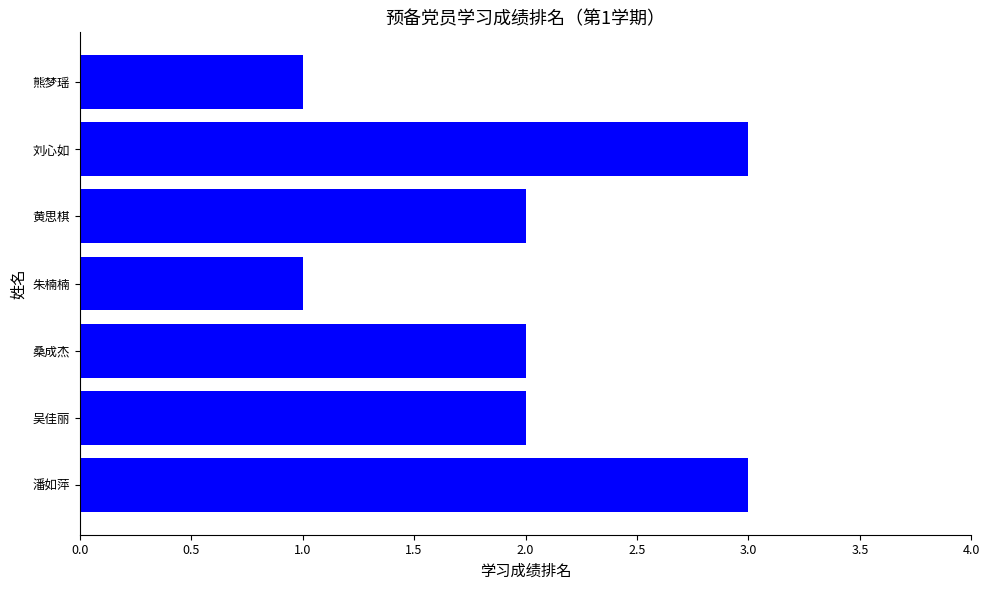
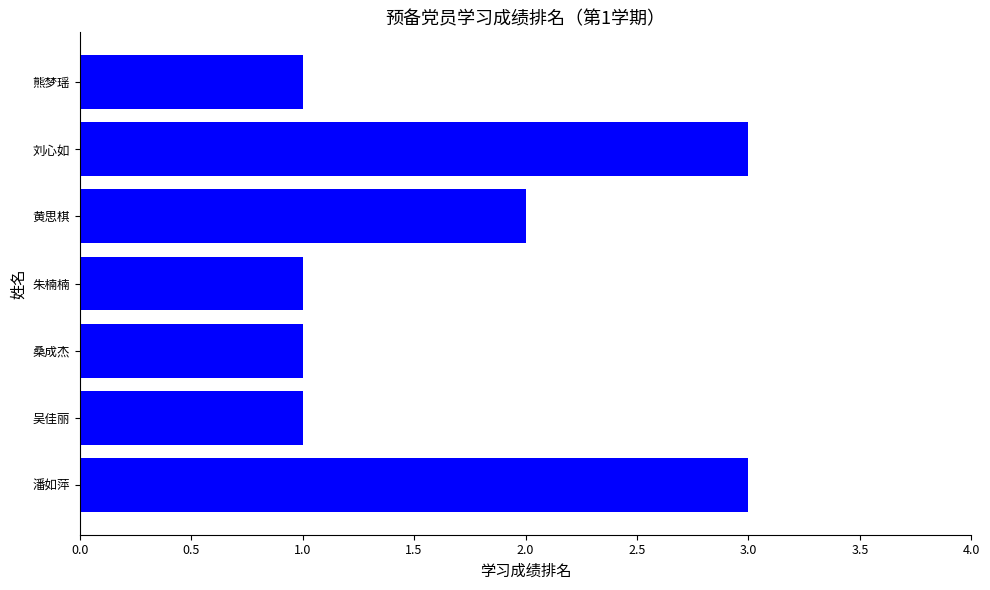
  {
    "熊梦瑶": 1,
    "刘心如": 3,
    "黄思棋": 2,
    "朱楠楠": 1,
-   "桑成杰": 2,
-   "吴佳丽": 2,
+   "桑成杰": 1,
+   "吴佳丽": 1,
    "潘如萍": 3
  }
